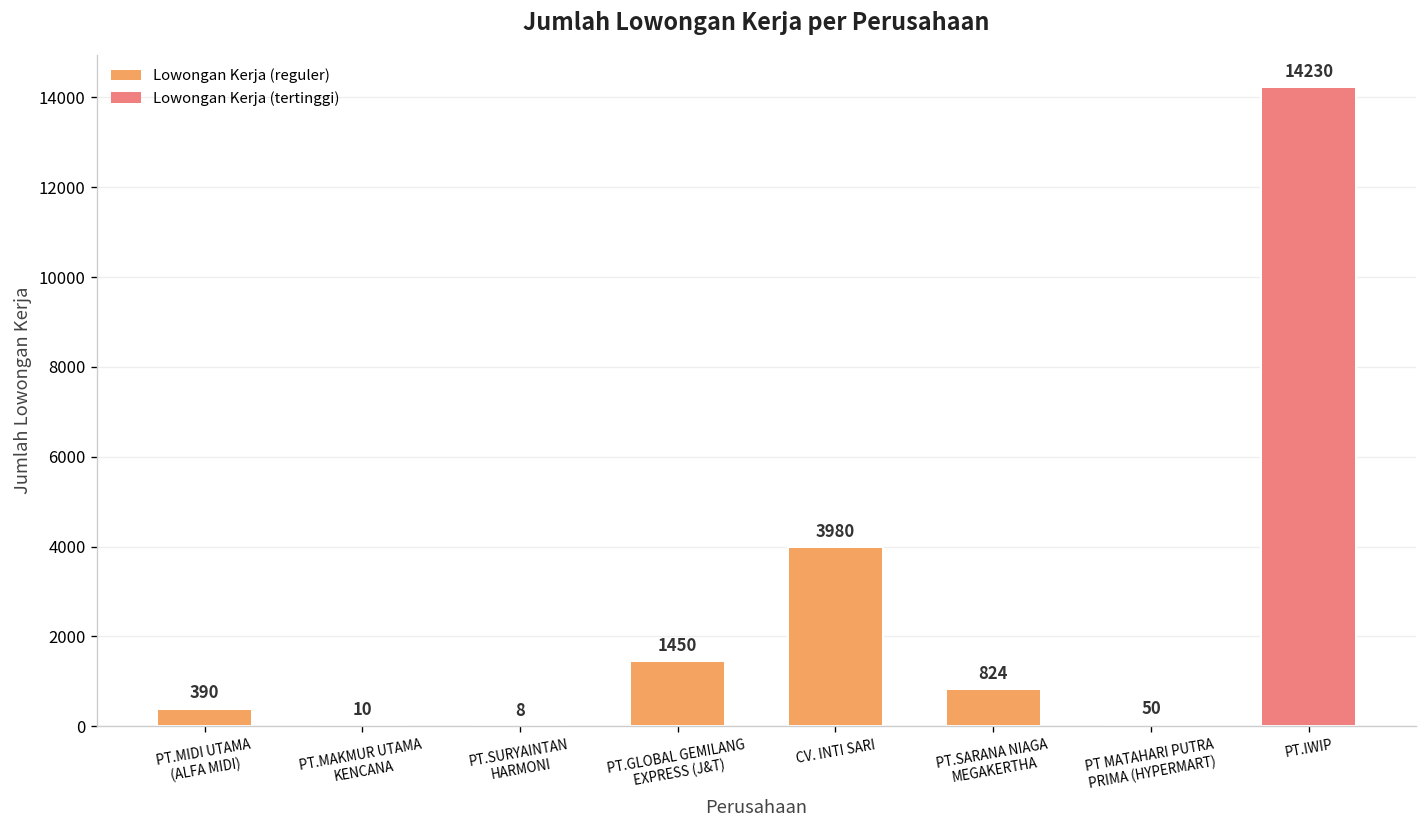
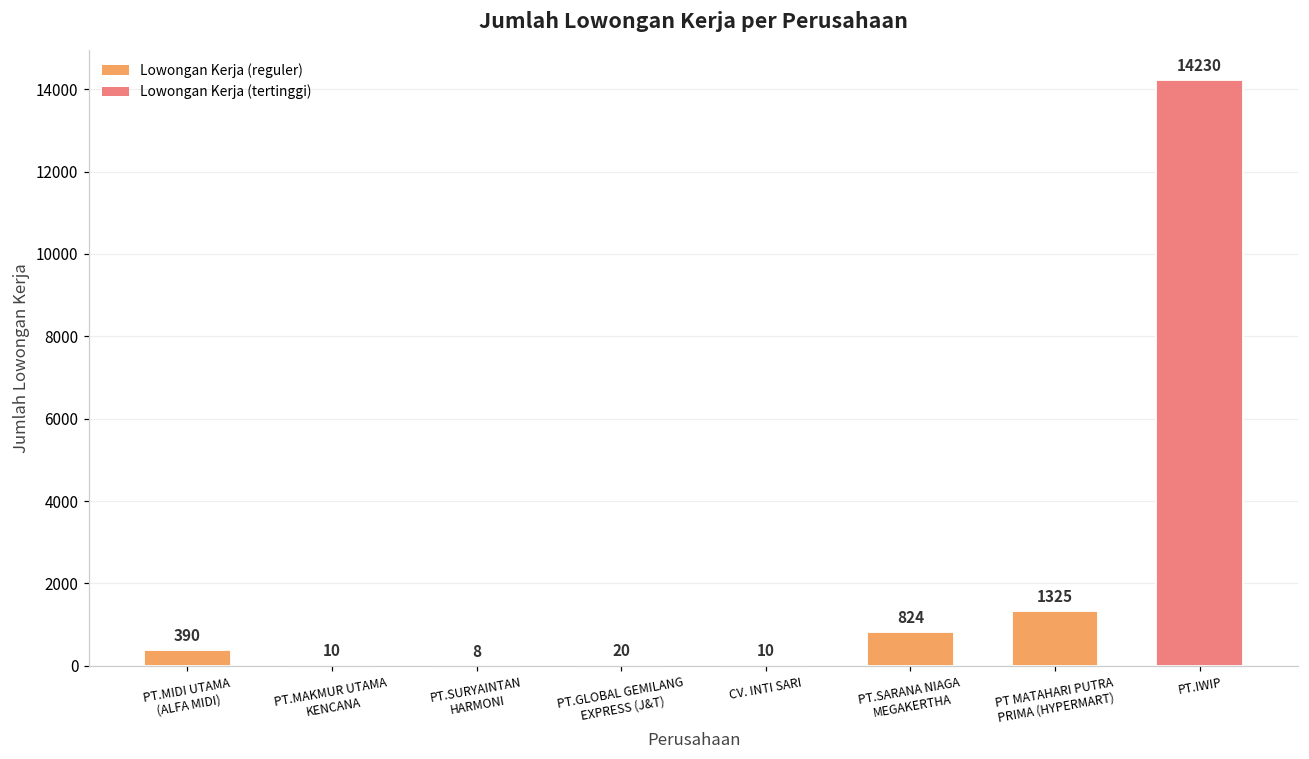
  {
    "PT.MIDI UTAMA (ALFA MIDI)": 390,
    "PT.MAKMUR UTAMA KENCANA": 10,
    "PT.SURYAINTAN HARMONI": 8,
-   "PT.GLOBAL GEMILANG EXPRESS (J&T)": 1450,
-   "CV. INTI SARI": 3980,
+   "PT.GLOBAL GEMILANG EXPRESS (J&T)": 20,
+   "CV. INTI SARI": 10,
    "PT.SARANA NIAGA MEGAKERTHA": 824,
-   "PT MATAHARI PUTRA PRIMA (HYPERMART)": 50,
+   "PT MATAHARI PUTRA PRIMA (HYPERMART)": 1325,
    "PT.IWIP": 14230
  }
